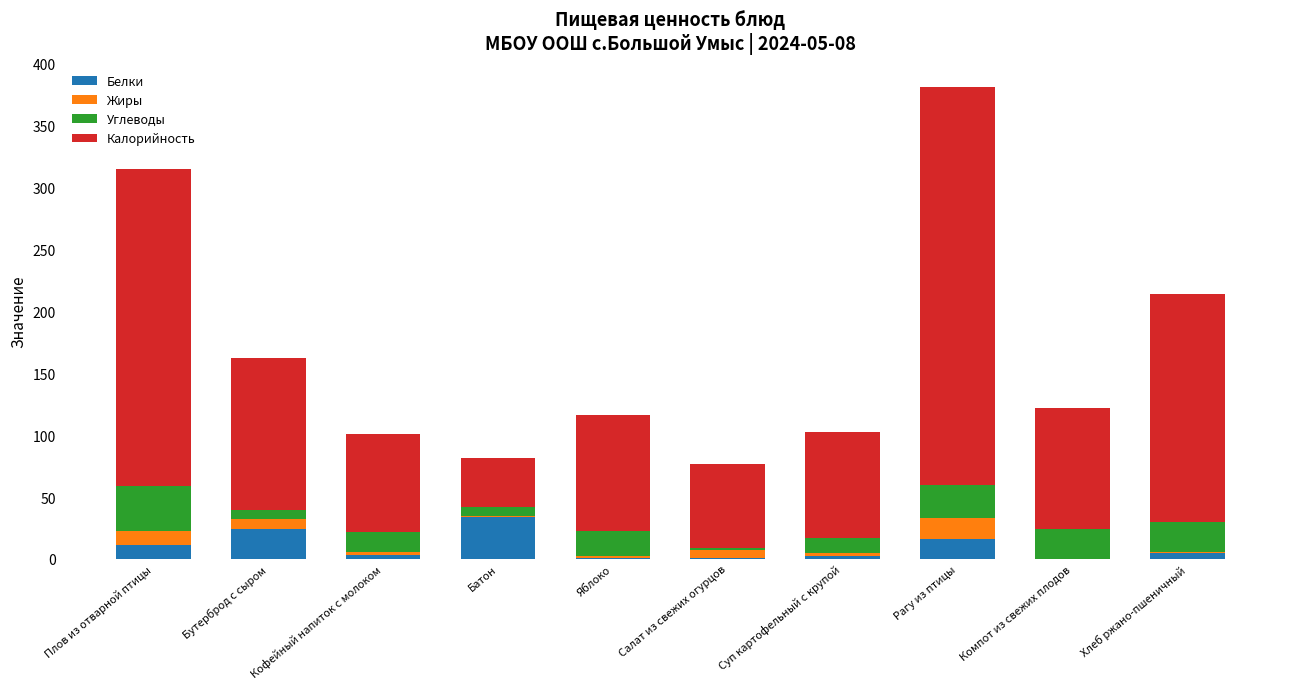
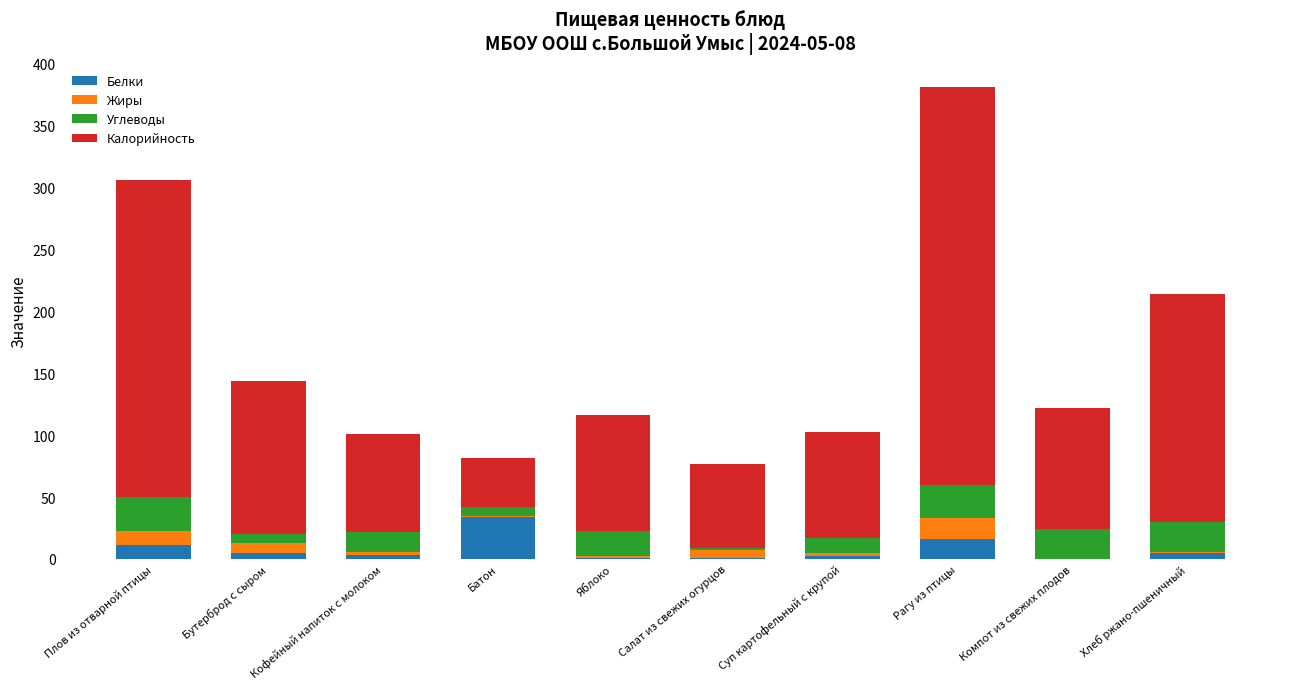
  {
    "Белки": {
      "Плов из отварной птицы": 11,
-     "Бутерброд с сыром": 24,
+     "Бутерброд с сыром": 5,
      "Кофейный напиток с молоком": 3,
      "Батон": 34,
      "Рагу из птицы": 17,
      "Хлеб ржано-пшеничный": 4
    },
    "Жиры": {
      "Плов из отварной птицы": 11,
      "Бутерброд с сыром": 8,
      "Кофейный напиток с молоком": 3,
      "Салат из свежих огурцов": 6,
      "Суп картофельный с крупой": 3,
      "Рагу из птицы": 17
    },
    "Углеводы": {
-     "Плов из отварной птицы": 36,
+     "Плов из отварной птицы": 27,
      "Бутерброд с сыром": 7,
      "Кофейный напиток с молоком": 16,
      "Батон": 8,
      "Яблоко": 20,
      "Салат из свежих огурцов": 2,
      "Суп картофельный с крупой": 12,
      "Рагу из птицы": 26,
      "Компот из свежих плодов": 24,
      "Хлеб ржано-пшеничный": 24
    },
    "Калорийность": {
      "Плов из отварной птицы": 256,
      "Бутерброд с сыром": 123,
      "Кофейный напиток с молоком": 79,
      "Батон": 39,
      "Яблоко": 94,
      "Салат из свежих огурцов": 67,
      "Суп картофельный с крупой": 86,
      "Рагу из птицы": 322,
      "Компот из свежих плодов": 98,
      "Хлеб ржано-пшеничный": 184
    }
  }
